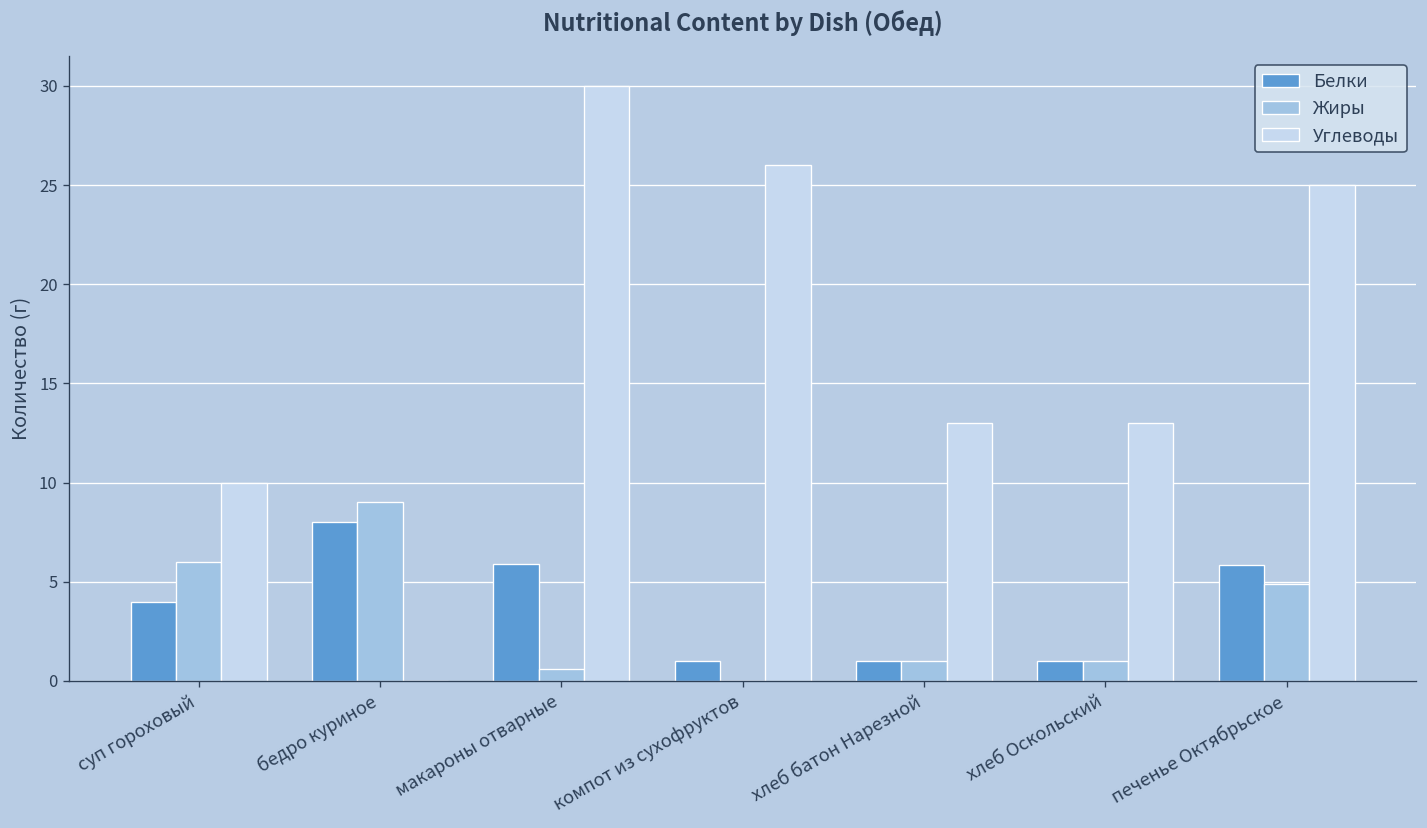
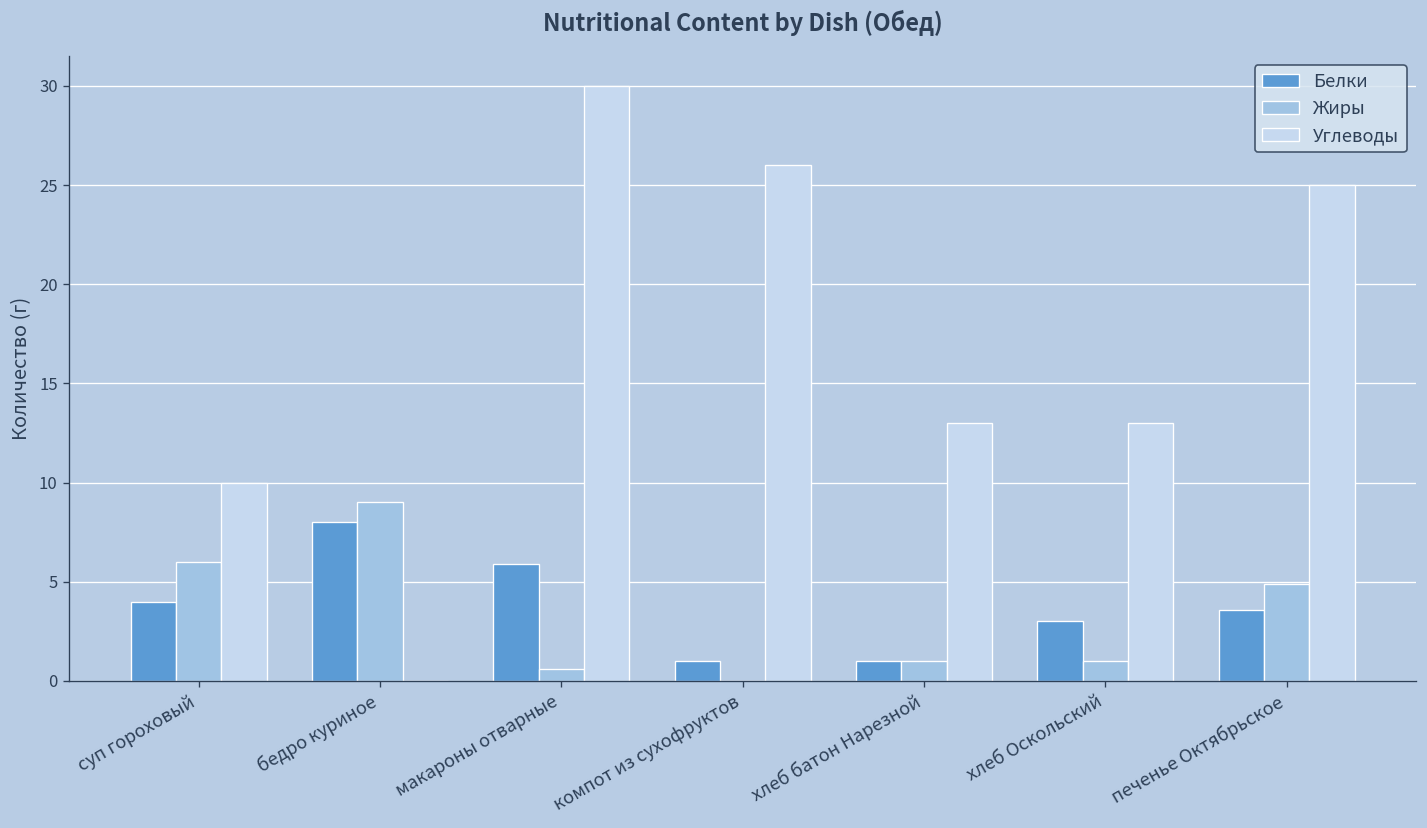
  {
    "Белки": {
      "суп гороховый": 4.0,
      "бедро куриное": 8.0,
      "макароны отварные": 5.9,
      "компот из сухофруктов": 1.0,
      "хлеб батон Нарезной": 1.0,
-     "хлеб Оскольский": 1,
-     "печенье Октябрьское": 5.8
+     "хлеб Оскольский": 3,
+     "печенье Октябрьское": 3.6
    }
  }
